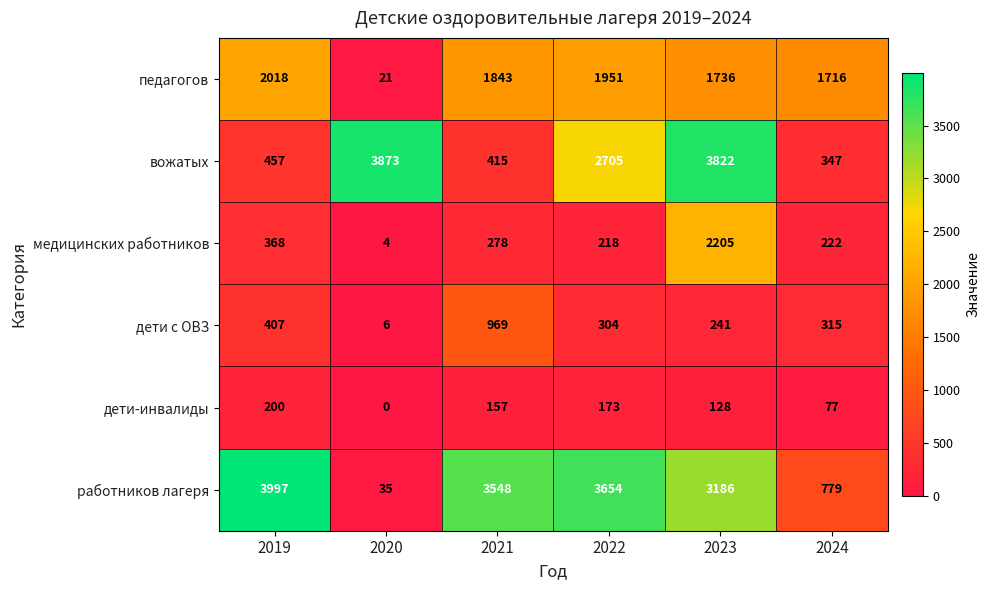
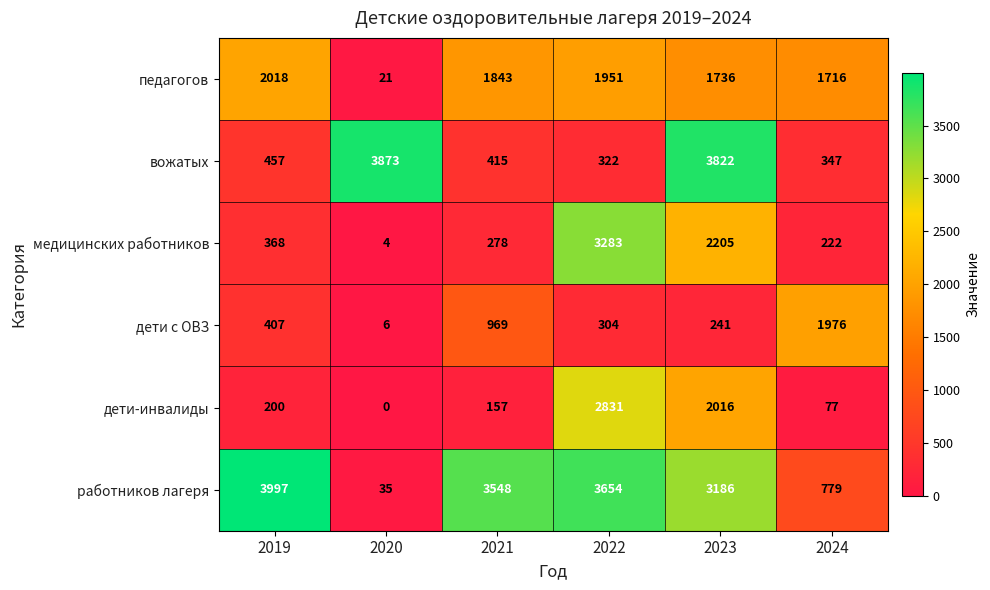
  {
    "педагогов": {
      "2019": 2018,
      "2020": 21,
      "2021": 1843,
      "2022": 1951,
      "2023": 1736,
      "2024": 1716
    },
    "вожатых": {
      "2019": 457,
      "2020": 3873,
      "2021": 415,
-     "2022": 2705,
+     "2022": 322,
      "2023": 3822,
      "2024": 347
    },
    "медицинских работников": {
      "2019": 368,
      "2020": 4,
      "2021": 278,
-     "2022": 218,
+     "2022": 3283,
      "2023": 2205,
      "2024": 222
    },
    "дети с ОВЗ": {
      "2019": 407,
      "2020": 6,
      "2021": 969,
      "2022": 304,
      "2023": 241,
-     "2024": 315
+     "2024": 1976
    },
    "дети-инвалиды": {
      "2019": 200,
      "2020": 0,
      "2021": 157,
-     "2022": 173,
-     "2023": 128,
+     "2022": 2831,
+     "2023": 2016,
      "2024": 77
    },
    "работников лагеря": {
      "2019": 3997,
      "2020": 35,
      "2021": 3548,
      "2022": 3654,
      "2023": 3186,
      "2024": 779
    }
  }
